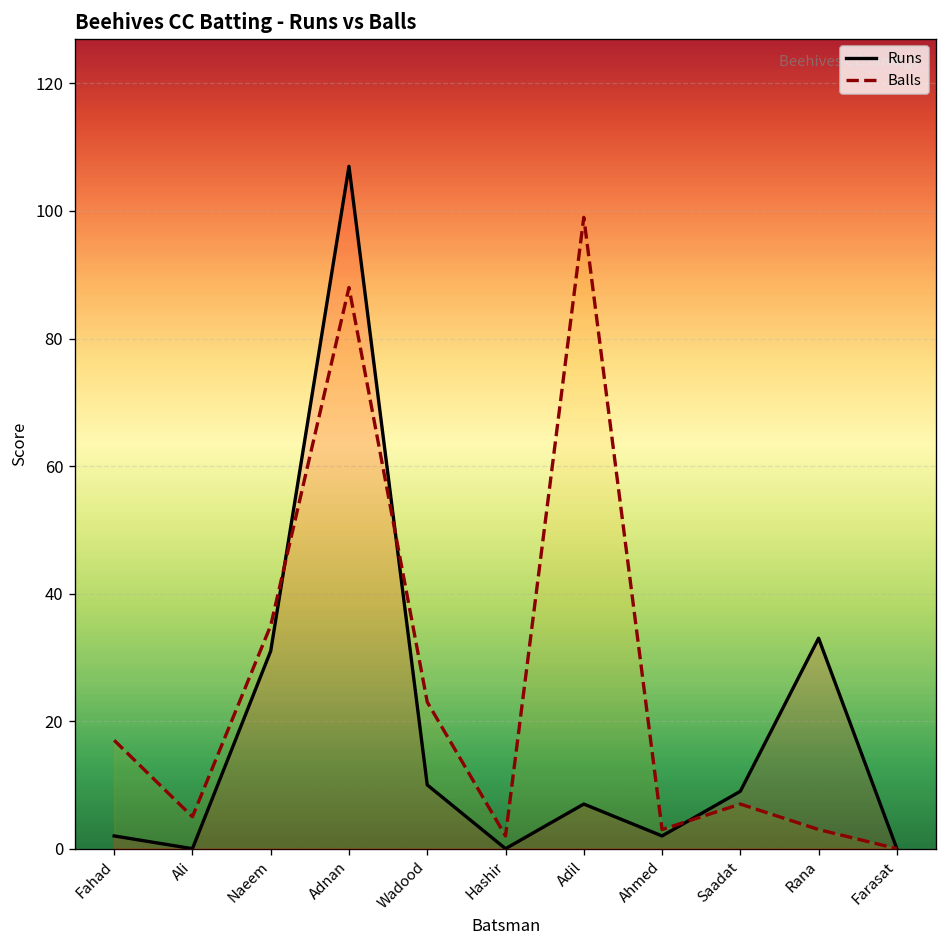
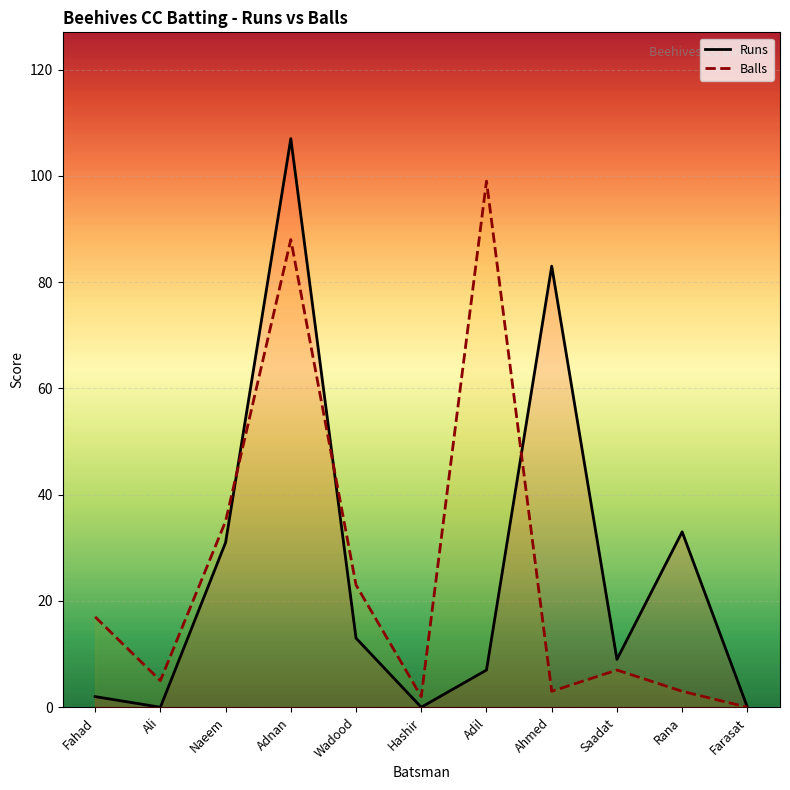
  {
    "Runs": {
      "Fahad": 2,
      "Ali": 0,
      "Naeem": 31,
      "Adnan": 107,
-     "Wadood": 10,
+     "Wadood": 13,
      "Hashir": 0,
      "Adil": 7,
-     "Ahmed": 2,
+     "Ahmed": 83,
      "Saadat": 9,
      "Rana": 33
    },
    "Balls": {
      "Fahad": 17,
      "Ali": 5,
      "Naeem": 35,
      "Adnan": 88,
      "Wadood": 23,
      "Hashir": 2,
      "Adil": 99,
      "Ahmed": 3,
      "Saadat": 7,
      "Rana": 3
    }
  }
